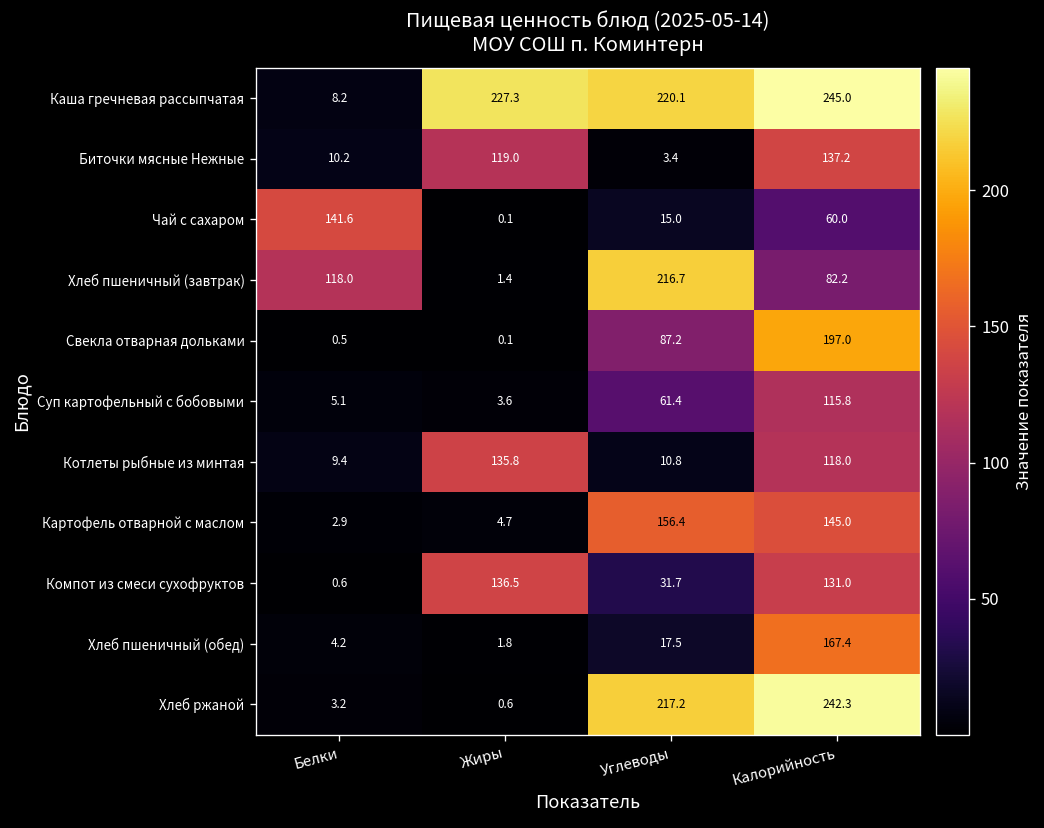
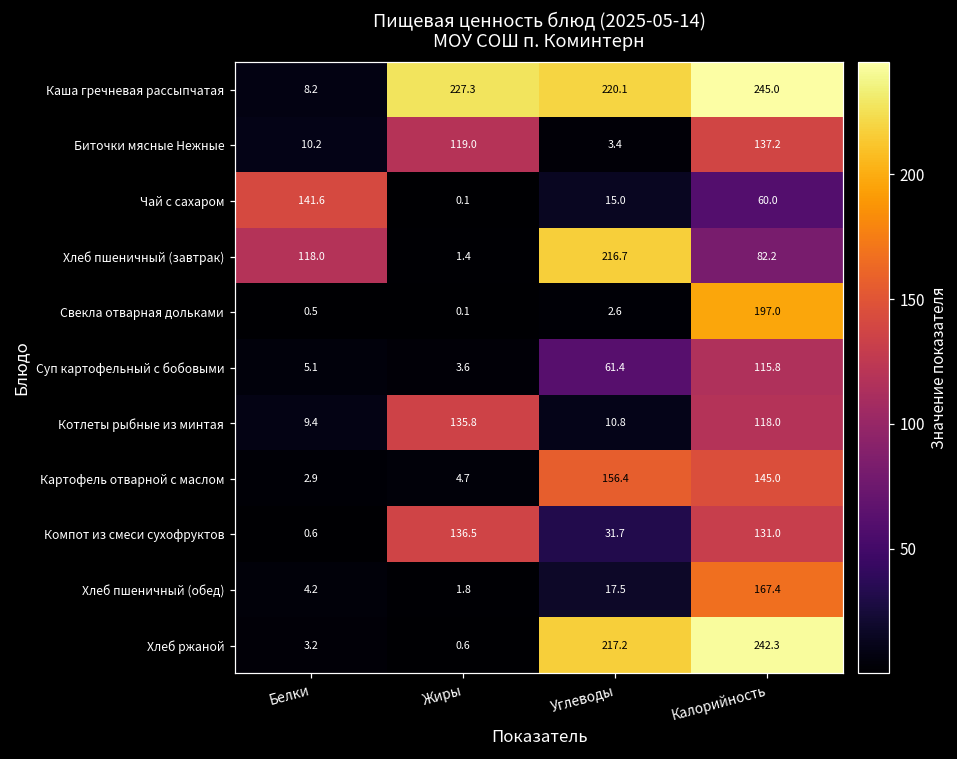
  {
    "Каша гречневая рассыпчатая": {
      "Белки": 8.2,
      "Жиры": 227.3,
      "Углеводы": 220.1,
      "Калорийность": 245.0
    },
    "Биточки мясные Нежные": {
      "Белки": 10.2,
      "Жиры": 119.0,
      "Углеводы": 3.4,
      "Калорийность": 137.2
    },
    "Чай с сахаром": {
      "Белки": 141.6,
      "Жиры": 0.1,
      "Углеводы": 15.0,
      "Калорийность": 60.0
    },
    "Хлеб пшеничный (завтрак)": {
      "Белки": 118.0,
      "Жиры": 1.4,
      "Углеводы": 216.7,
      "Калорийность": 82.2
    },
    "Свекла отварная дольками": {
      "Белки": 0.5,
      "Жиры": 0.1,
-     "Углеводы": 87.2,
+     "Углеводы": 2.6,
      "Калорийность": 197.0
    },
    "Суп картофельный с бобовыми": {
      "Белки": 5.1,
      "Жиры": 3.6,
      "Углеводы": 61.4,
      "Калорийность": 115.8
    },
    "Котлеты рыбные из минтая": {
      "Белки": 9.4,
      "Жиры": 135.8,
      "Углеводы": 10.8,
      "Калорийность": 118.0
    },
    "Картофель отварной с маслом": {
      "Белки": 2.9,
      "Жиры": 4.7,
      "Углеводы": 156.4,
      "Калорийность": 145.0
    },
    "Компот из смеси сухофруктов": {
      "Белки": 0.6,
      "Жиры": 136.5,
      "Углеводы": 31.7,
      "Калорийность": 131.0
    },
    "Хлеб пшеничный (обед)": {
      "Белки": 4.2,
      "Жиры": 1.8,
      "Углеводы": 17.5,
      "Калорийность": 167.4
    },
    "Хлеб ржаной": {
      "Белки": 3.2,
      "Жиры": 0.6,
      "Углеводы": 217.2,
      "Калорийность": 242.3
    }
  }
